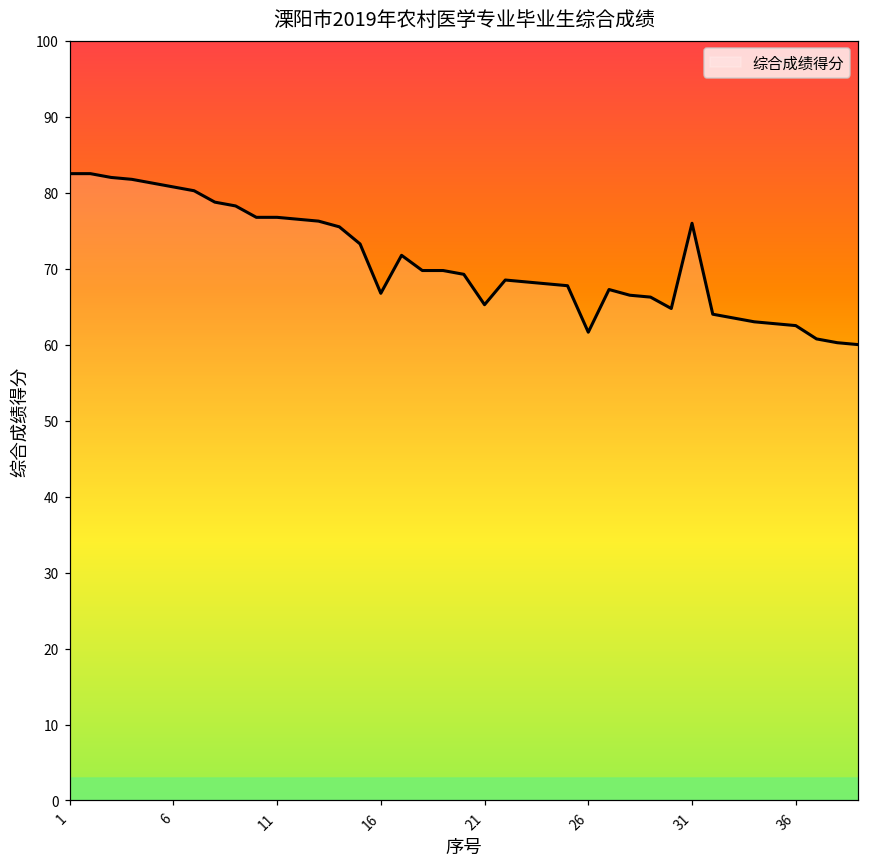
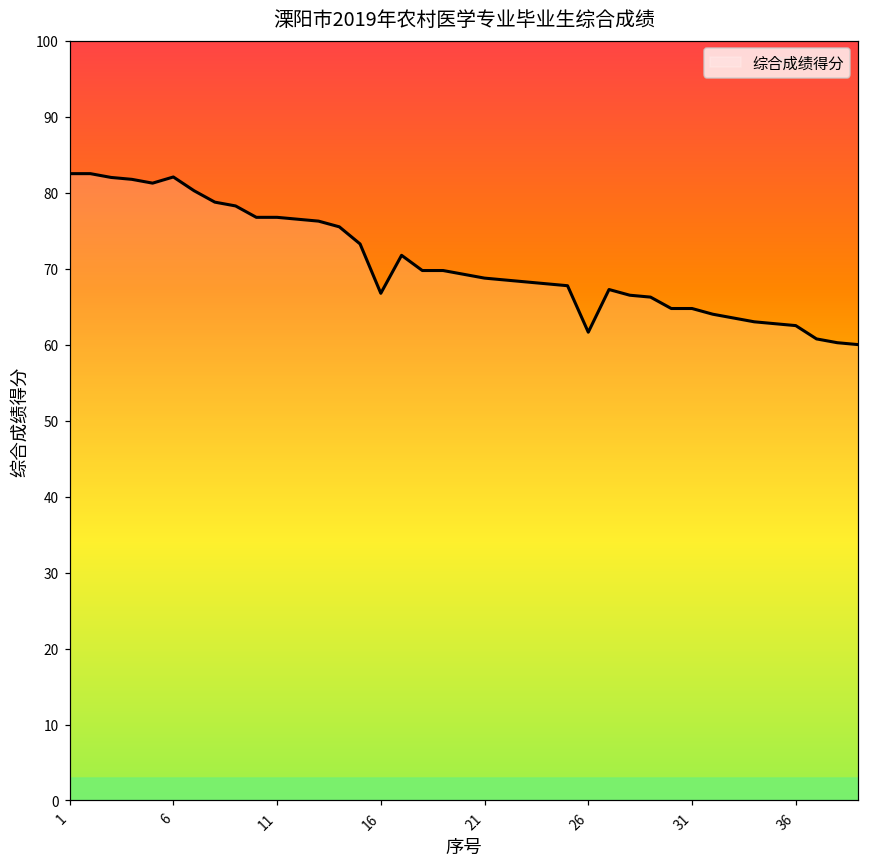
  {
    "1": 83,
-   "6": 81,
+   "6": 82,
    "11": 77,
    "16": 67,
-   "21": 65,
+   "21": 69,
    "26": 62,
-   "31": 76,
+   "31": 65,
    "36": 63
  }
